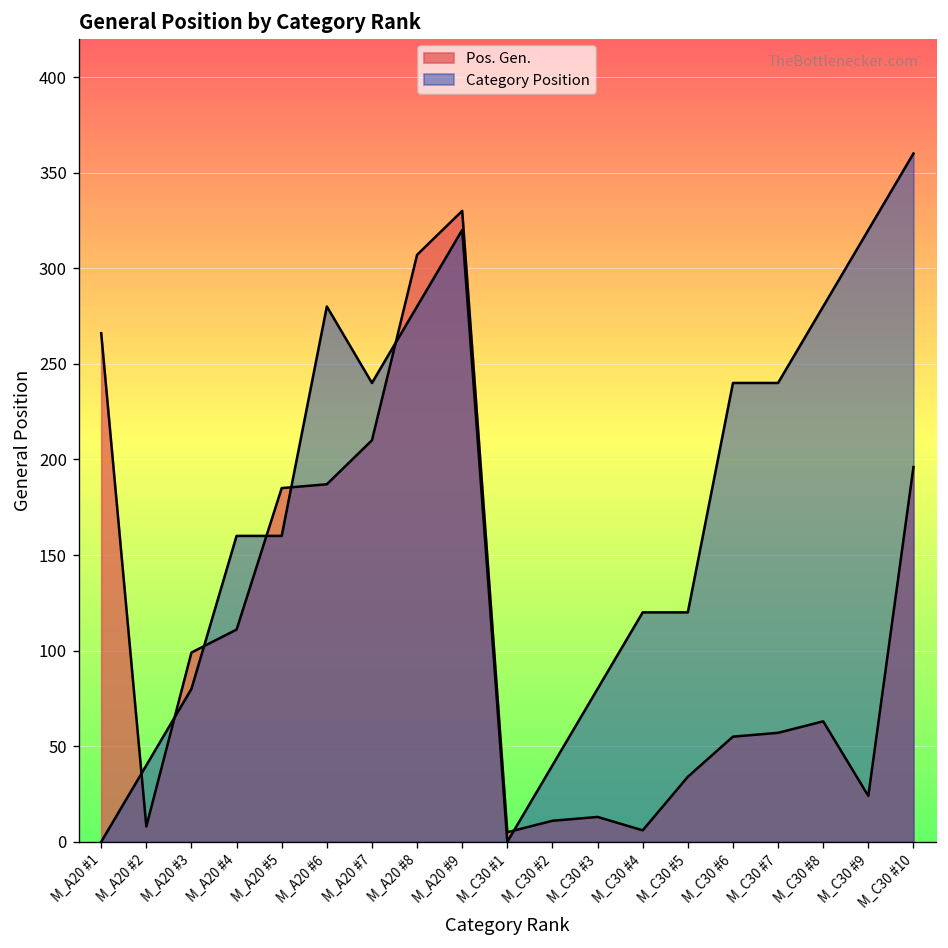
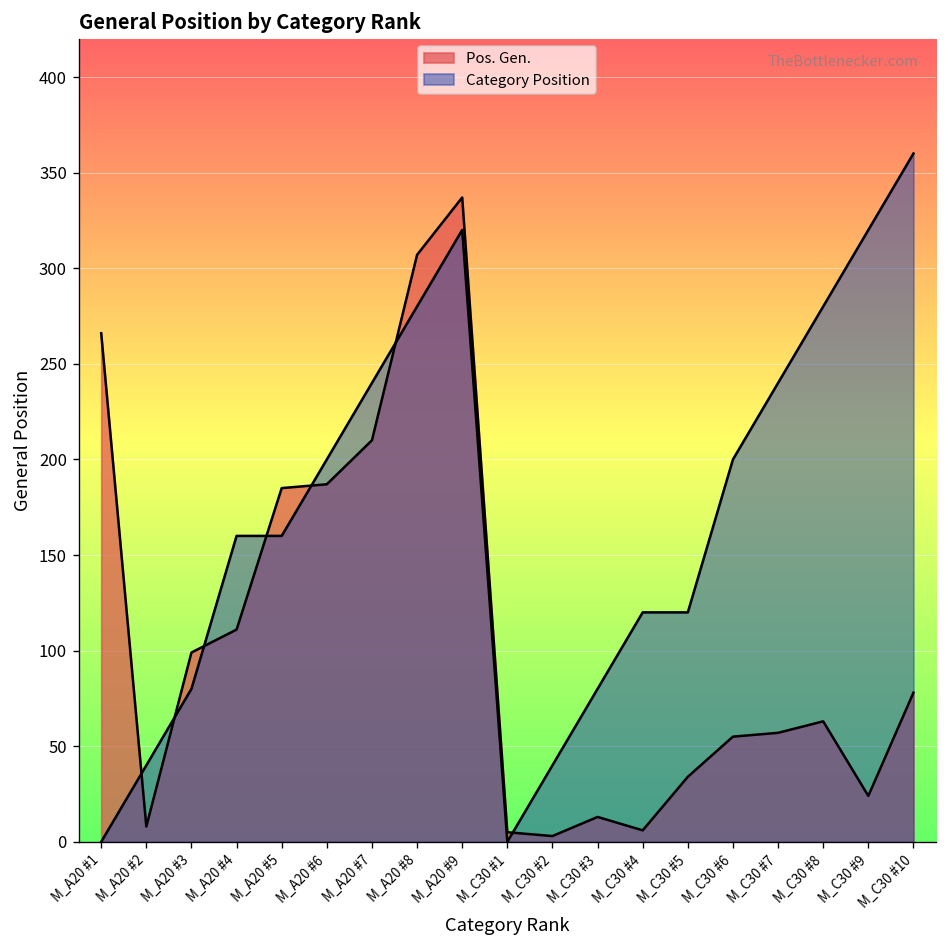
  {
    "Pos. Gen.": {
      "M_A20 #1": 266,
      "M_A20 #2": 8,
      "M_A20 #3": 99,
      "M_A20 #4": 111,
      "M_A20 #5": 185,
      "M_A20 #6": 187,
      "M_A20 #7": 210,
      "M_A20 #8": 307,
-     "M_A20 #9": 330,
+     "M_A20 #9": 337,
      "M_C30 #1": 5,
-     "M_C30 #2": 11,
+     "M_C30 #2": 3,
      "M_C30 #3": 13,
      "M_C30 #4": 6,
      "M_C30 #5": 34,
      "M_C30 #6": 55,
      "M_C30 #7": 57,
      "M_C30 #8": 63,
      "M_C30 #9": 24,
-     "M_C30 #10": 196
+     "M_C30 #10": 78
    },
    "Category Position": {
      "M_A20 #1": 0,
      "M_A20 #2": 40,
      "M_A20 #3": 80,
      "M_A20 #4": 160,
      "M_A20 #5": 160,
-     "M_A20 #6": 280,
+     "M_A20 #6": 200,
      "M_A20 #7": 240,
      "M_A20 #8": 280,
      "M_A20 #9": 320,
      "M_C30 #1": 0,
      "M_C30 #2": 40,
      "M_C30 #3": 80,
      "M_C30 #4": 120,
      "M_C30 #5": 120,
-     "M_C30 #6": 240,
+     "M_C30 #6": 200,
      "M_C30 #7": 240,
      "M_C30 #8": 280,
      "M_C30 #9": 320,
      "M_C30 #10": 360
    }
  }
